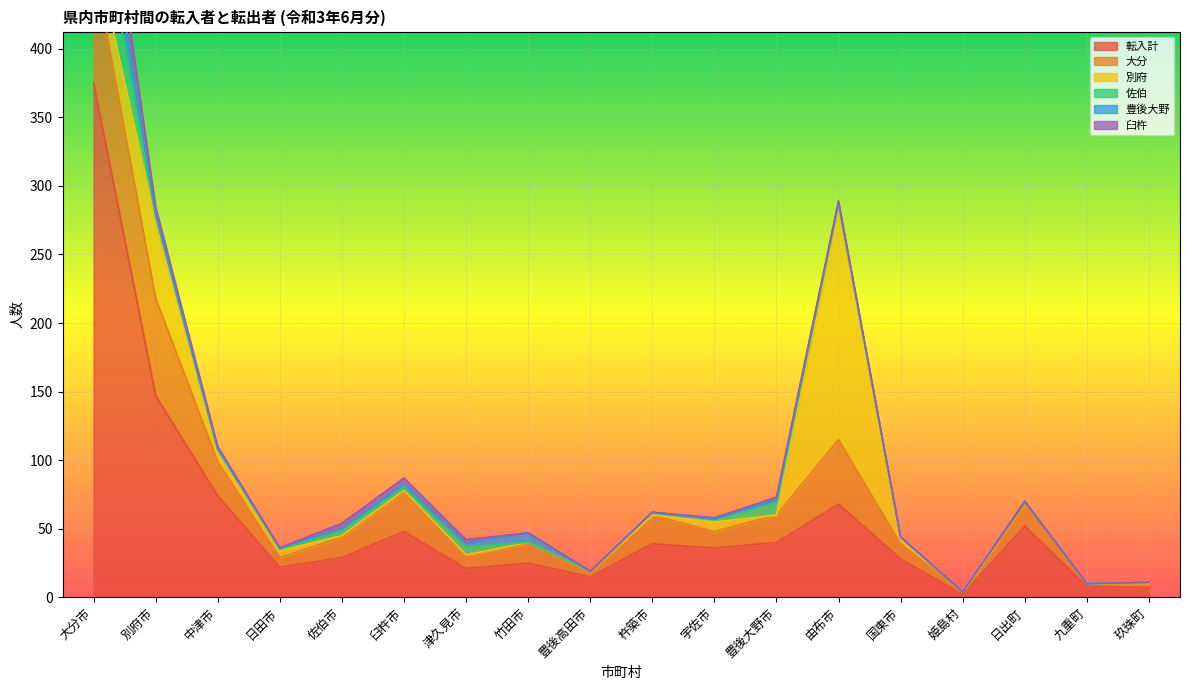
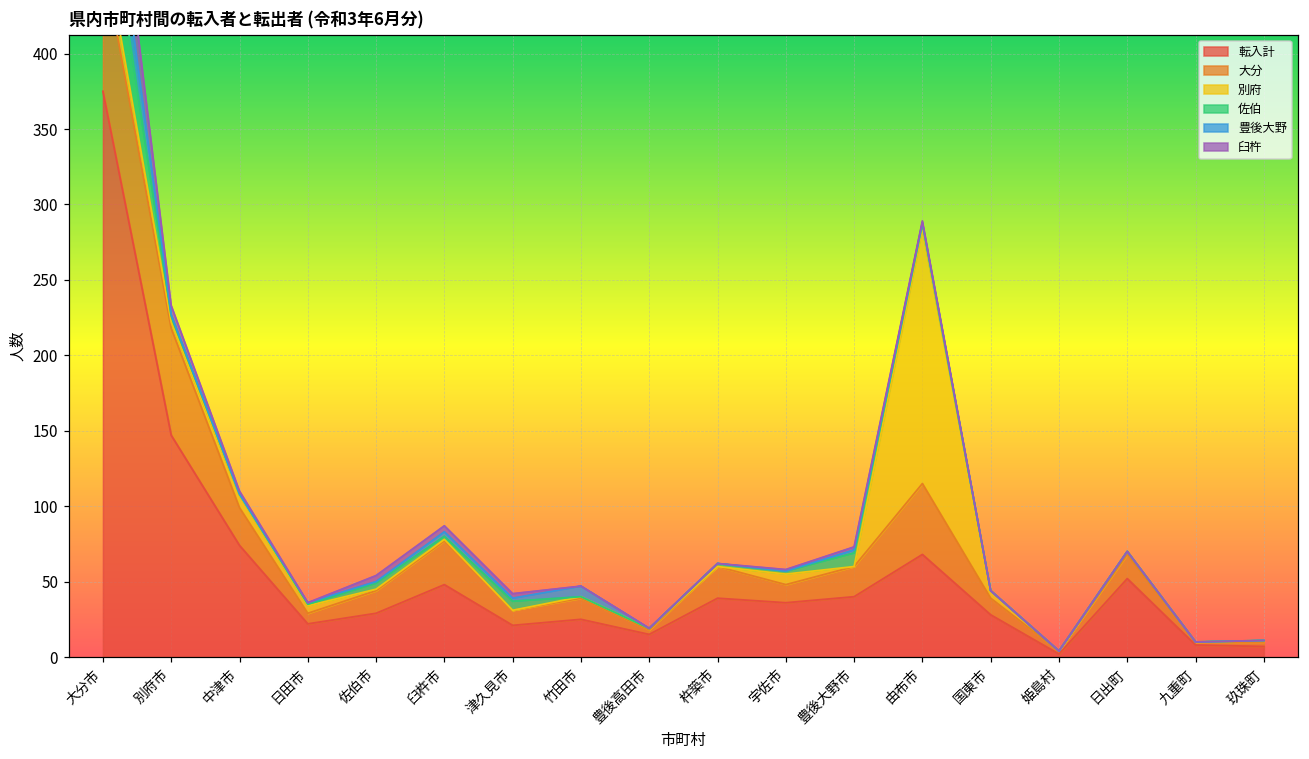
  {
    "別府": {
-     "別府市": 56,
+     "別府市": 4,
      "宇佐市": 7,
      "由布市": 169
    },
    "佐伯": {
      "臼杵市": 2,
      "津久見市": 6,
      "豊後大野市": 9
    },
    "豊後大野": {
      "臼杵市": 3,
      "津久見市": 2,
      "豊後大野市": 2
    },
    "臼杵": {
      "別府市": 6,
      "中津市": 2,
      "佐伯市": 4,
      "臼杵市": 4,
      "津久見市": 3,
      "豊後大野市": 2
    }
  }
